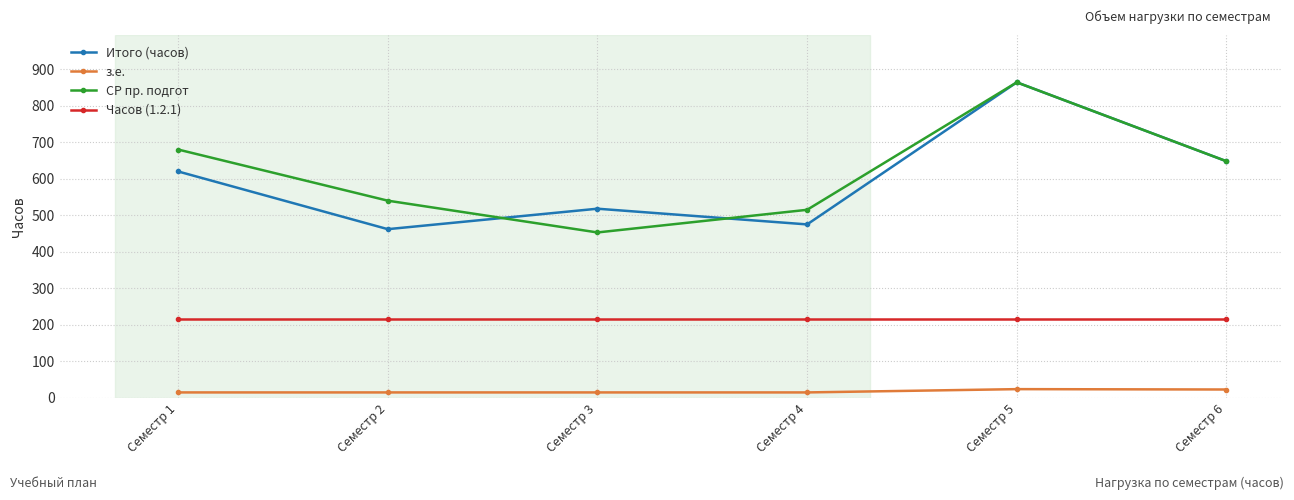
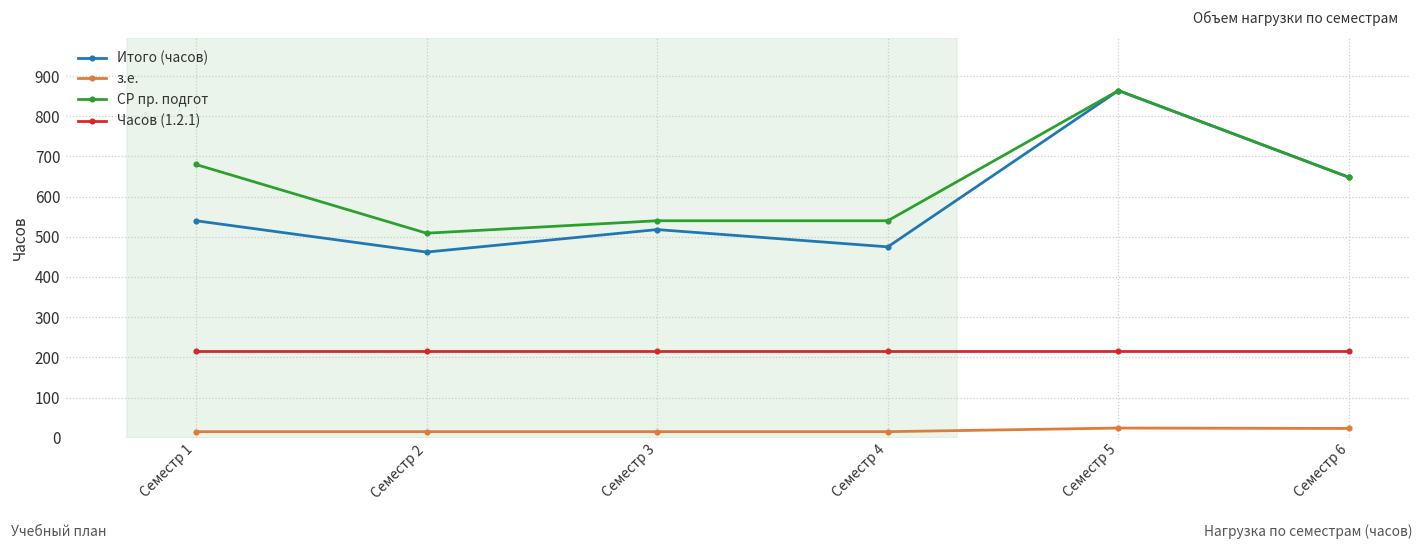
  {
    "Итого (часов)": {
-     "Семестр 1": 620,
+     "Семестр 1": 540,
      "Семестр 2": 460,
      "Семестр 3": 520,
      "Семестр 4": 480
    },
    "з.е.": {
      "Семестр 1": 20,
      "Семестр 2": 20,
      "Семестр 3": 20,
      "Семестр 4": 20,
      "Семестр 5": 20,
      "Семестр 6": 20
    },
    "СР пр. подгот": {
      "Семестр 1": 680,
-     "Семестр 2": 540,
-     "Семестр 3": 450,
-     "Семестр 4": 520
+     "Семестр 2": 510,
+     "Семестр 3": 540,
+     "Семестр 4": 540
    },
    "Часов (1.2.1)": {
      "Семестр 1": 220,
      "Семестр 2": 220,
      "Семестр 3": 220,
      "Семестр 4": 220,
      "Семестр 5": 220,
      "Семестр 6": 220
    }
  }
